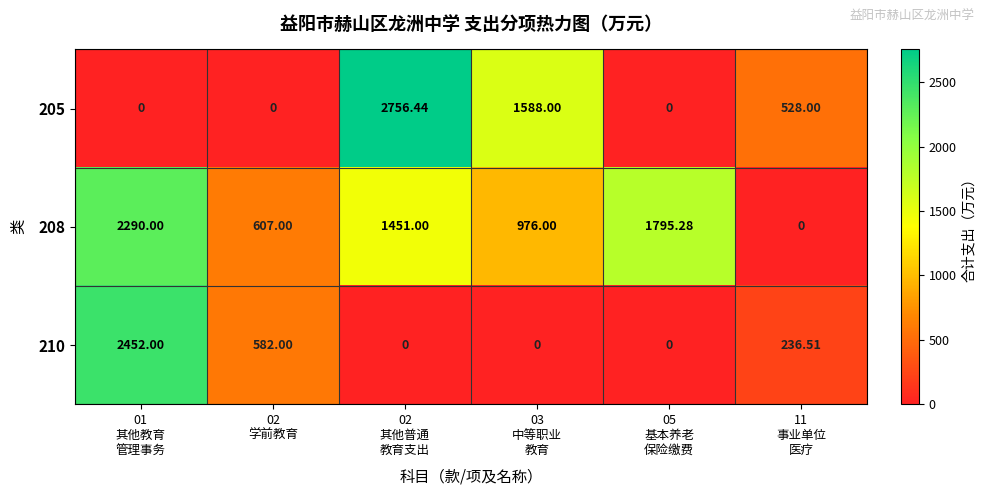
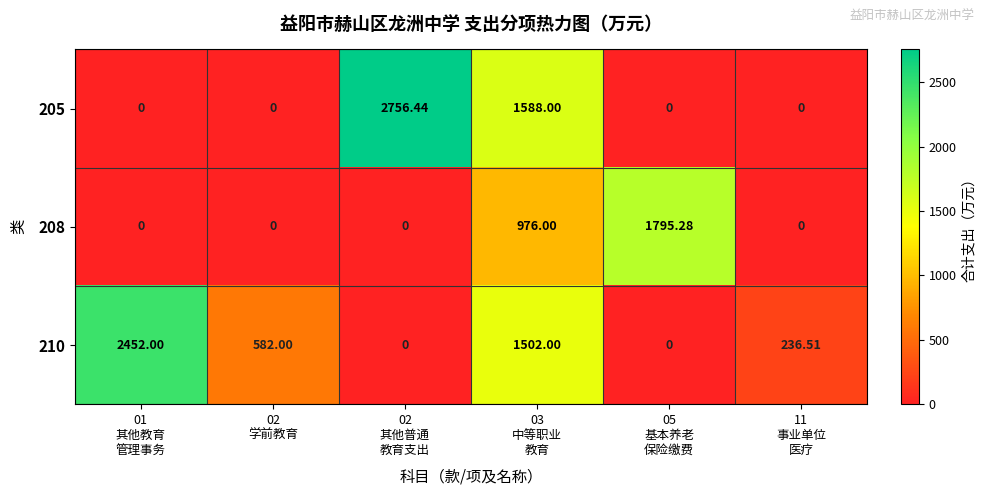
  {
    "205": {
      "01 其他教育 管理事务": 0,
      "02 学前教育": 0,
      "02 其他普通 教育支出": 2756.44,
      "03 中等职业 教育": 1588.00,
      "05 基本养老 保险缴费": 0,
-     "11 事业单位 医疗": 528.00
+     "11 事业单位 医疗": 0
    },
    "208": {
-     "01 其他教育 管理事务": 2290.00,
-     "02 学前教育": 607.00,
-     "02 其他普通 教育支出": 1451.00,
+     "01 其他教育 管理事务": 0,
+     "02 学前教育": 0,
+     "02 其他普通 教育支出": 0,
      "03 中等职业 教育": 976.00,
      "05 基本养老 保险缴费": 1795.28,
      "11 事业单位 医疗": 0
    },
    "210": {
      "01 其他教育 管理事务": 2452.00,
      "02 学前教育": 582.00,
      "02 其他普通 教育支出": 0,
-     "03 中等职业 教育": 0,
+     "03 中等职业 教育": 1502.00,
      "05 基本养老 保险缴费": 0,
      "11 事业单位 医疗": 236.51
    }
  }
